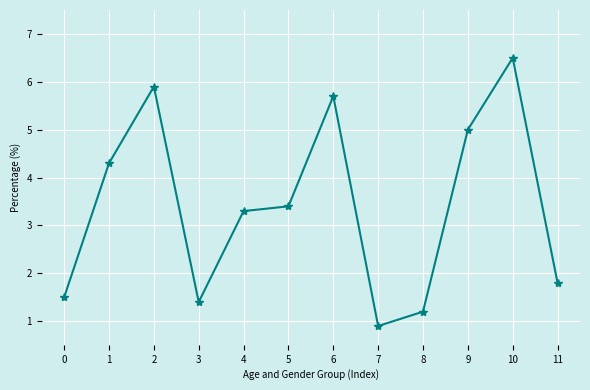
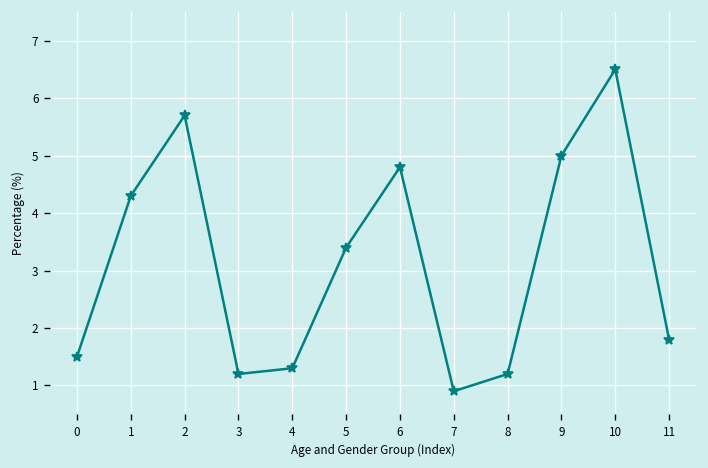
  {
    "0": 1.5,
    "1": 4.3,
-   "2": 5.9,
-   "3": 1.4,
-   "4": 3.3,
+   "2": 5.7,
+   "3": 1.2,
+   "4": 1.3,
    "5": 3.4,
-   "6": 5.7,
+   "6": 4.8,
    "7": 0.9,
    "8": 1.2,
    "9": 5.0,
    "10": 6.5,
    "11": 1.8
  }
